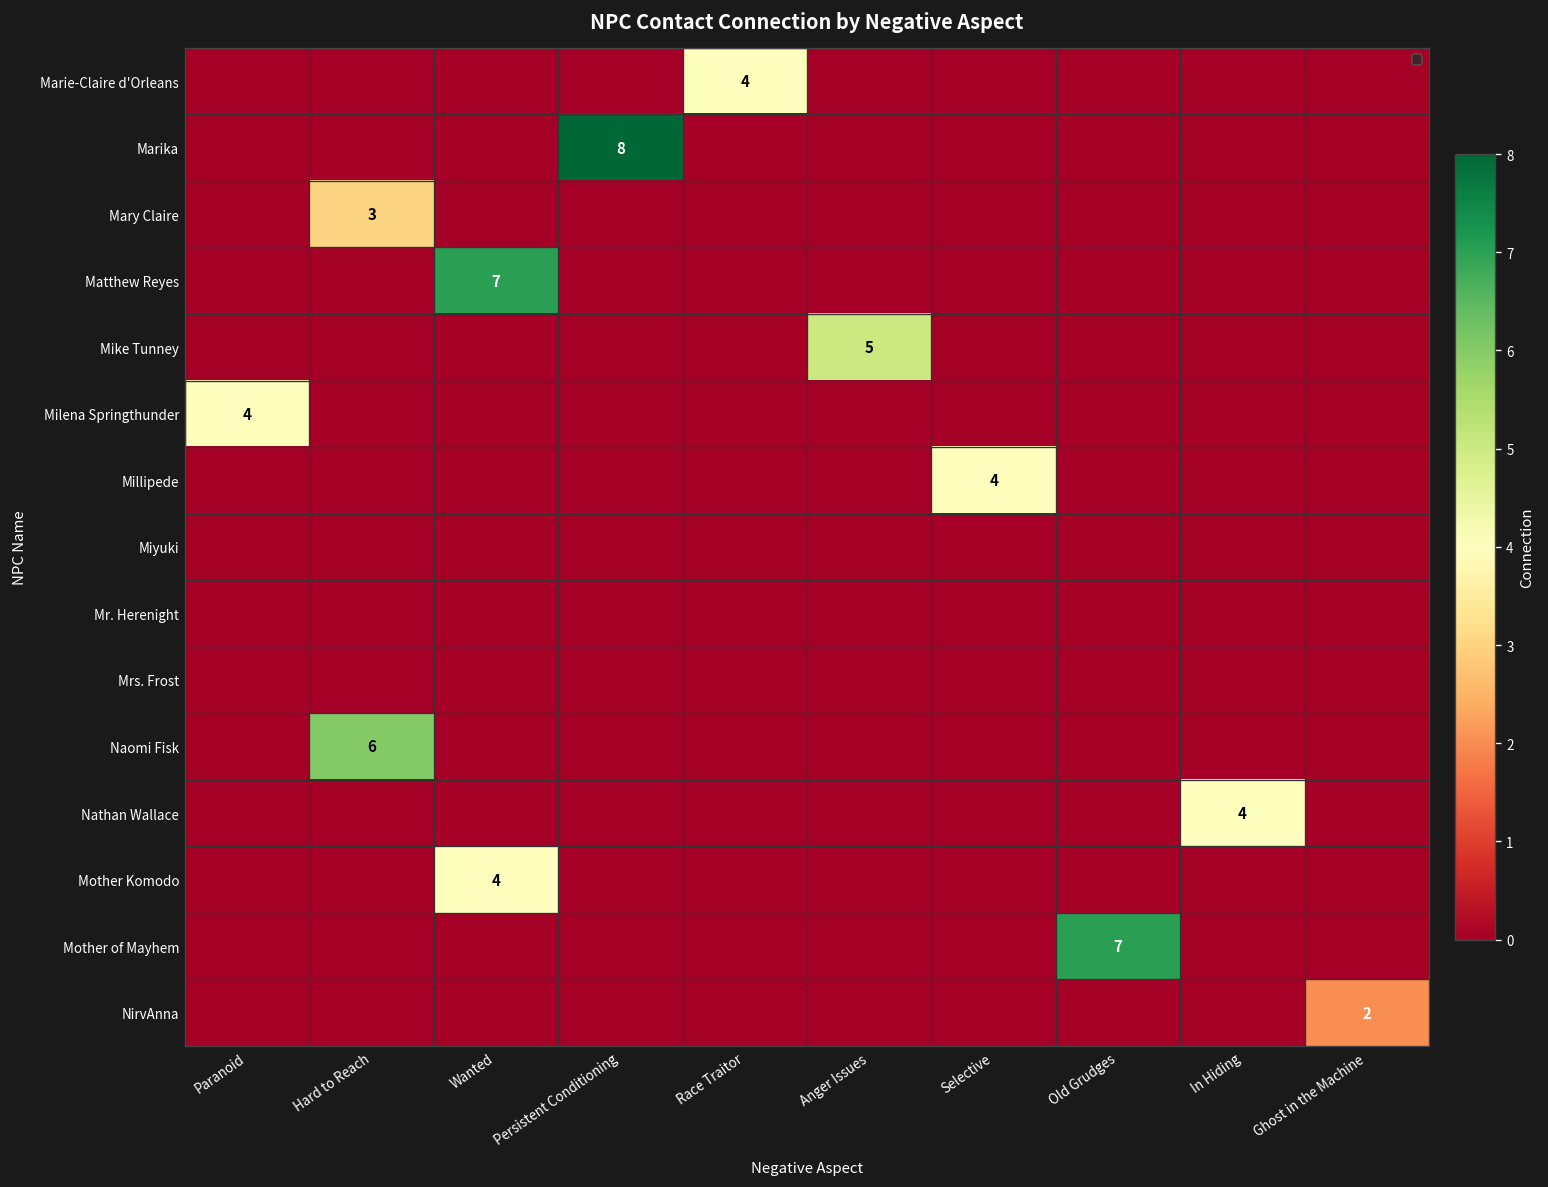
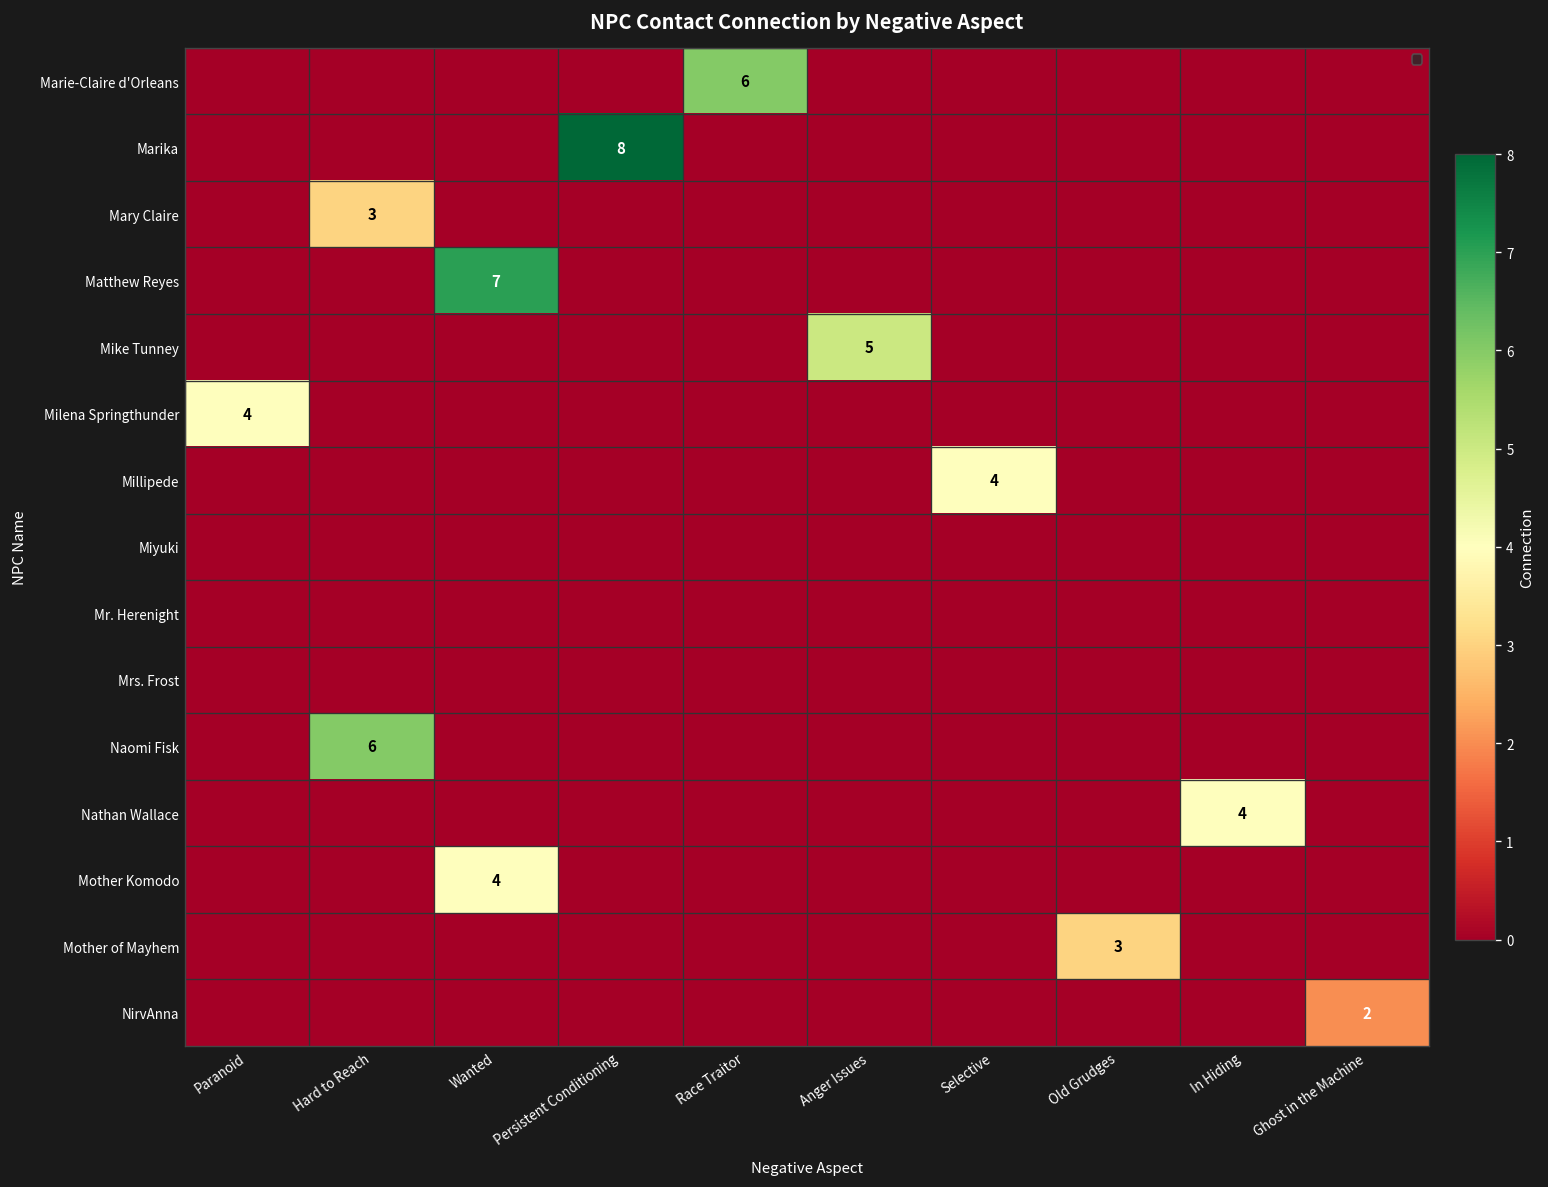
  {
    "Marie-Claire d'Orleans": {
-     "Race Traitor": 4
+     "Race Traitor": 6
    },
    "Marika": {
      "Persistent Conditioning": 8
    },
    "Mary Claire": {
      "Hard to Reach": 3
    },
    "Matthew Reyes": {
      "Wanted": 7
    },
    "Mike Tunney": {
      "Anger Issues": 5
    },
    "Milena Springthunder": {
      "Paranoid": 4
    },
    "Millipede": {
      "Selective": 4
    },
    "Naomi Fisk": {
      "Hard to Reach": 6
    },
    "Nathan Wallace": {
      "In Hiding": 4
    },
    "Mother Komodo": {
      "Wanted": 4
    },
    "Mother of Mayhem": {
-     "Old Grudges": 7
+     "Old Grudges": 3
    },
    "NirvAnna": {
      "Ghost in the Machine": 2
    }
  }
